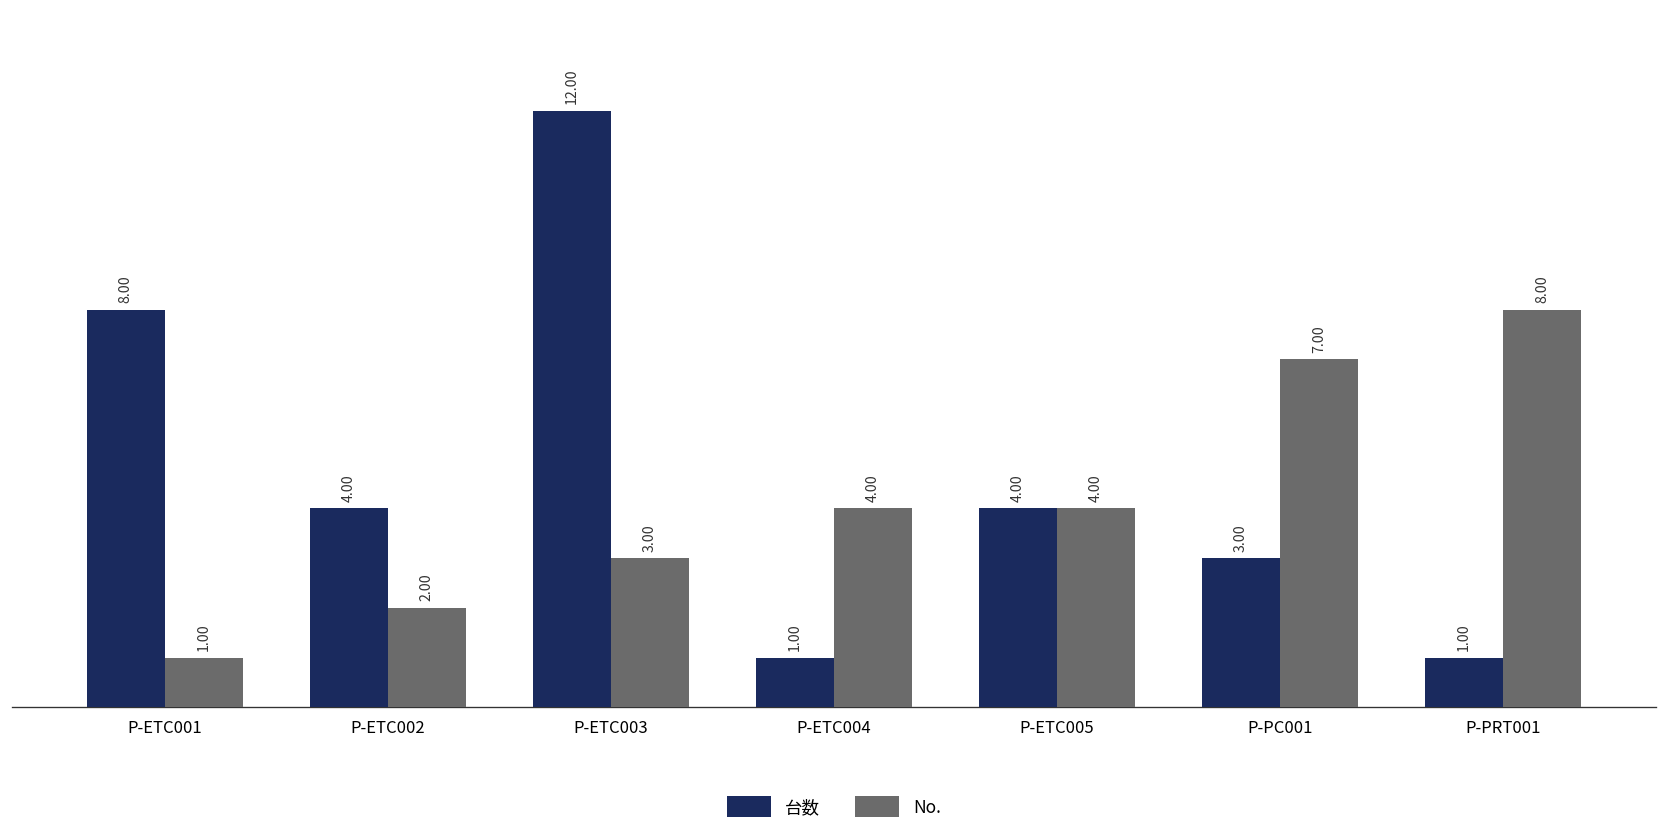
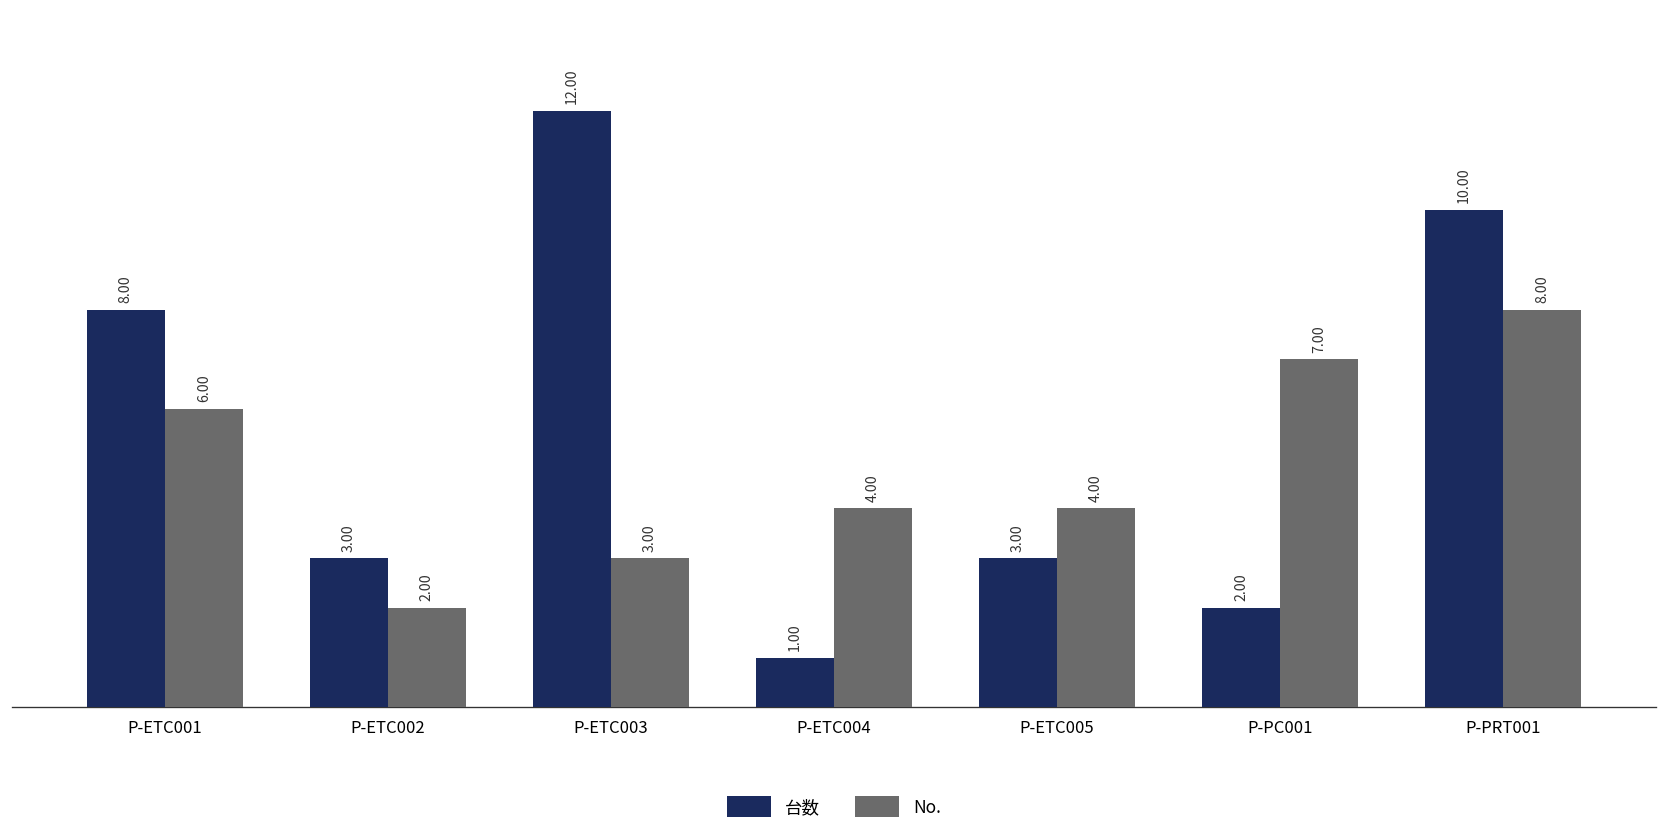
  {
    "台数": {
      "P-ETC001": 8.00,
-     "P-ETC002": 4.00,
+     "P-ETC002": 3.00,
      "P-ETC003": 12.00,
      "P-ETC004": 1.00,
-     "P-ETC005": 4.00,
-     "P-PC001": 3.00,
-     "P-PRT001": 1.00
+     "P-ETC005": 3.00,
+     "P-PC001": 2.00,
+     "P-PRT001": 10.00
    },
    "No.": {
-     "P-ETC001": 1.00,
+     "P-ETC001": 6.00,
      "P-ETC002": 2.00,
      "P-ETC003": 3.00,
      "P-ETC004": 4.00,
      "P-ETC005": 4.00,
      "P-PC001": 7.00,
      "P-PRT001": 8.00
    }
  }
